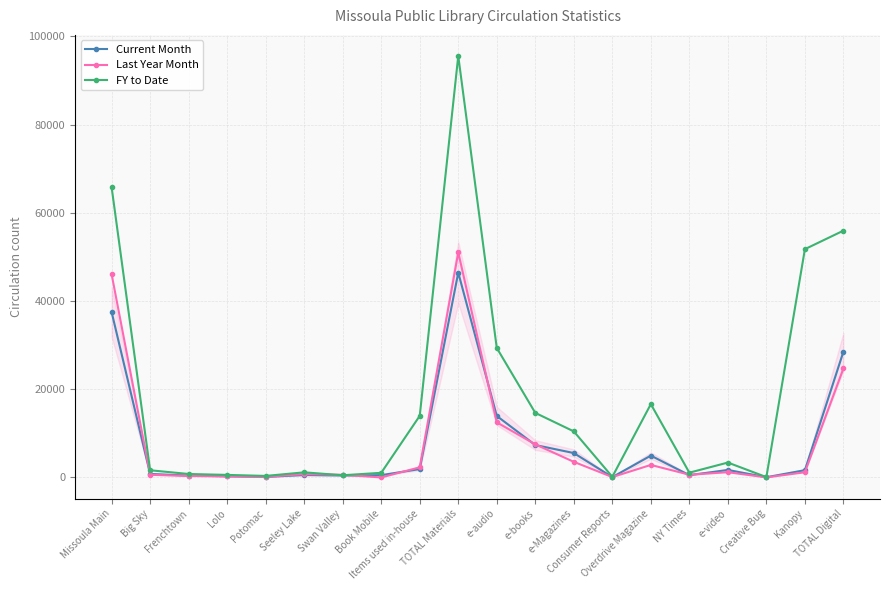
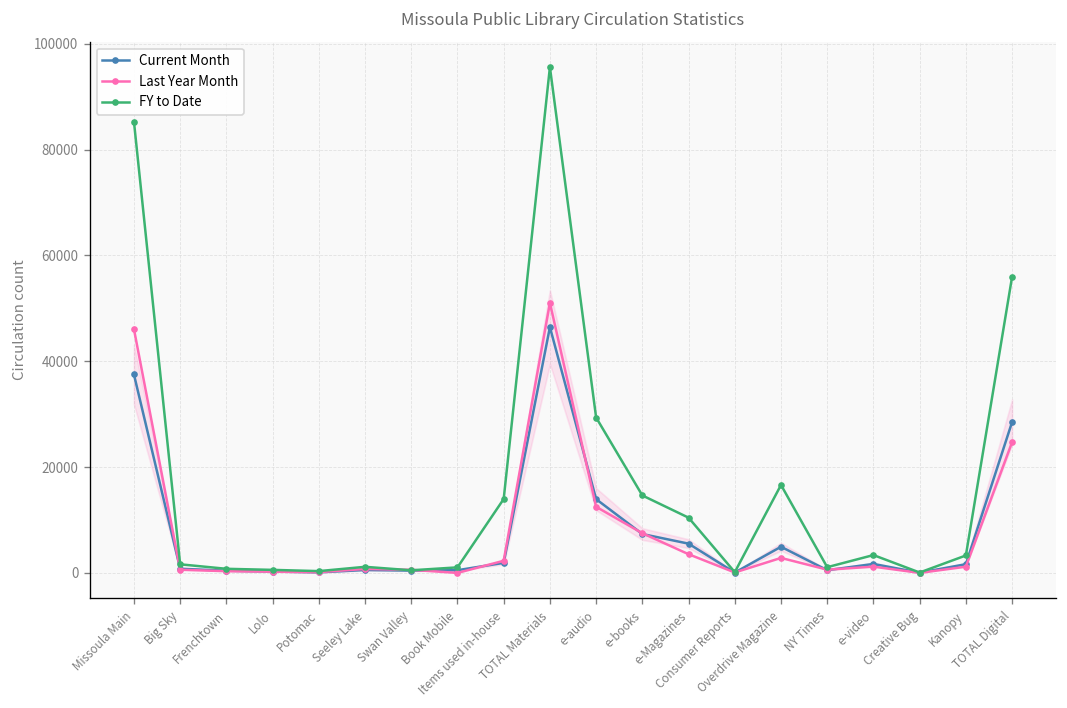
  {
    "Current Month": {
      "Missoula Main": 37000,
      "TOTAL Materials": 46000,
      "e-audio": 14000,
      "e-Magazines": 6000,
      "Overdrive Magazine": 5000,
      "TOTAL Digital": 29000
    },
    "FY to Date": {
-     "Missoula Main": 66000,
+     "Missoula Main": 85000,
      "Big Sky": 2000,
      "Items used in-house": 14000,
      "TOTAL Materials": 96000,
      "e-audio": 29000,
      "e-books": 15000,
      "e-Magazines": 10000,
      "Overdrive Magazine": 17000,
      "e-video": 3000,
-     "Kanopy": 52000,
+     "Kanopy": 3000,
      "TOTAL Digital": 56000
    }
  }
